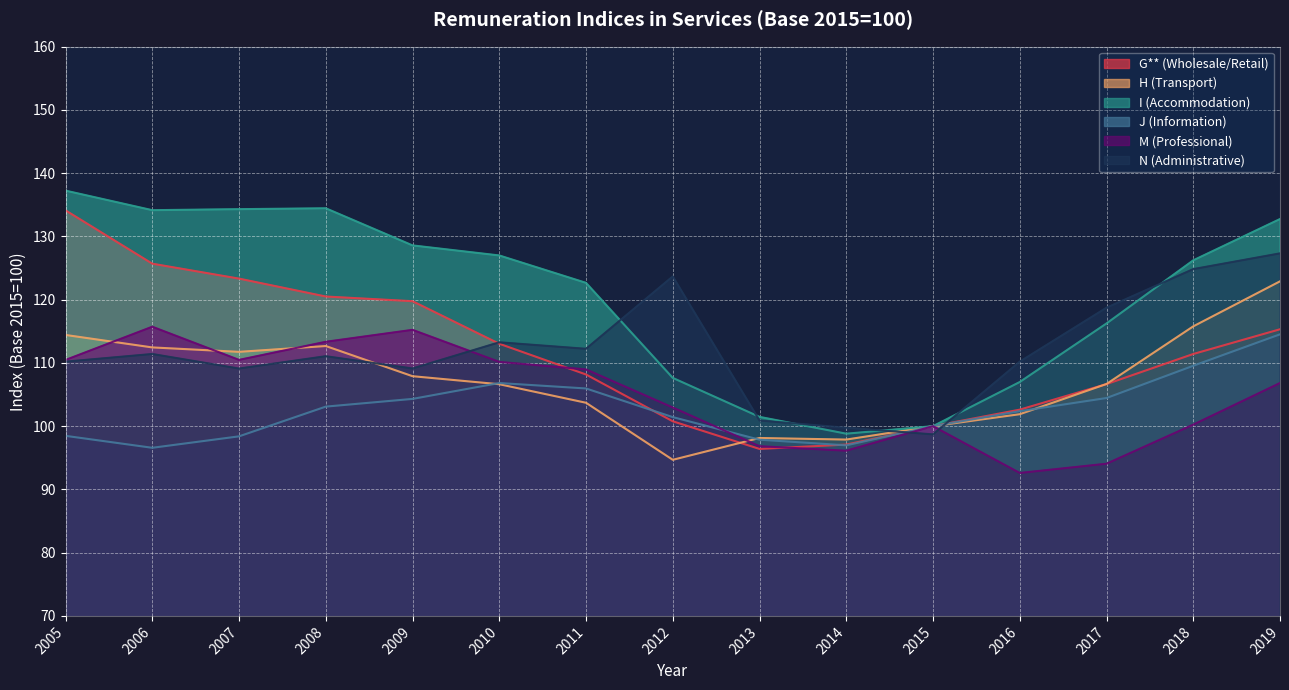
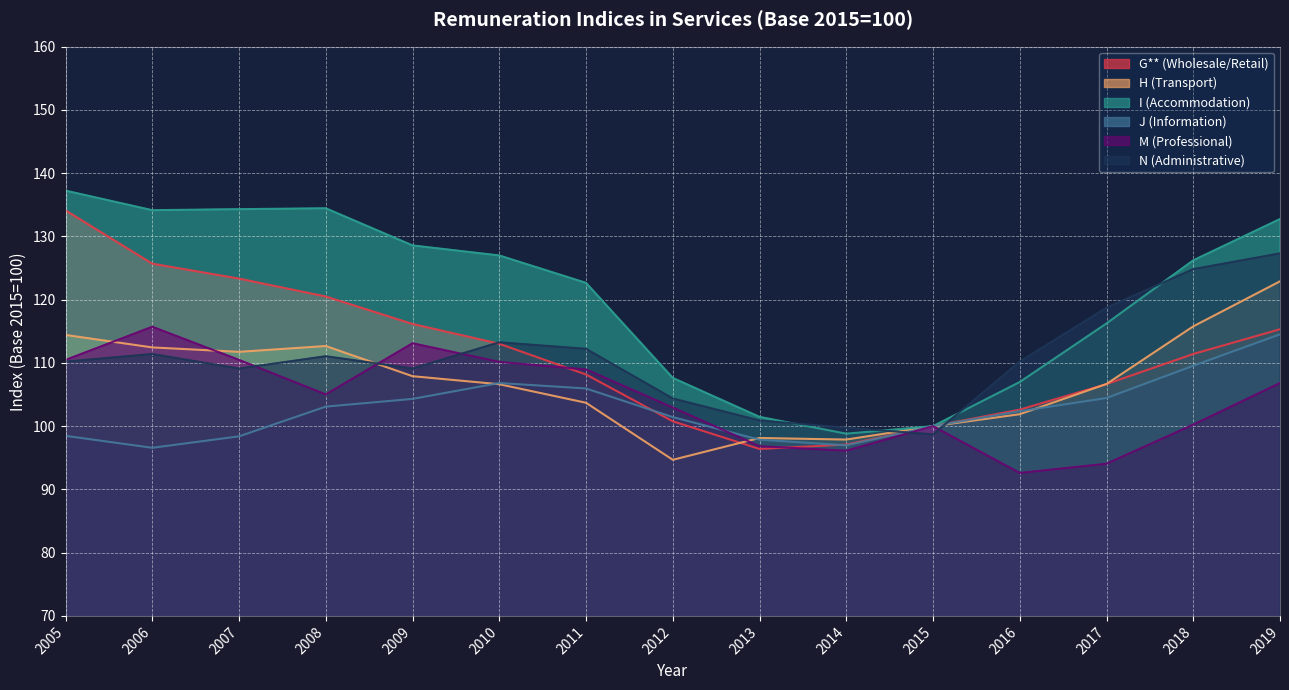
  {
    "G** (Wholesale/Retail)": {
      "2005": 134,
      "2006": 126,
      "2007": 123,
      "2008": 121,
-     "2009": 120,
+     "2009": 116,
      "2011": 108,
      "2012": 101,
      "2013": 96,
      "2018": 111,
      "2019": 115
    },
    "H (Transport)": {
      "2005": 114,
      "2006": 112,
      "2007": 112,
      "2008": 113,
      "2009": 108,
      "2011": 104,
      "2012": 95,
      "2014": 98,
      "2016": 102,
      "2018": 116,
      "2019": 123
    },
    "M (Professional)": {
      "2006": 116,
      "2007": 110,
-     "2008": 113,
-     "2009": 115,
+     "2008": 105,
+     "2009": 113,
      "2010": 110,
      "2011": 109,
      "2012": 103,
      "2013": 97,
      "2014": 96,
      "2016": 93,
      "2017": 94,
      "2018": 100,
      "2019": 107
    },
    "N (Administrative)": {
      "2006": 111,
      "2007": 109,
      "2008": 111,
      "2009": 109,
      "2011": 112,
-     "2012": 124,
+     "2012": 104,
      "2013": 101,
      "2014": 100,
      "2015": 99,
      "2016": 110,
      "2017": 119,
      "2018": 125,
      "2019": 127
    }
  }
